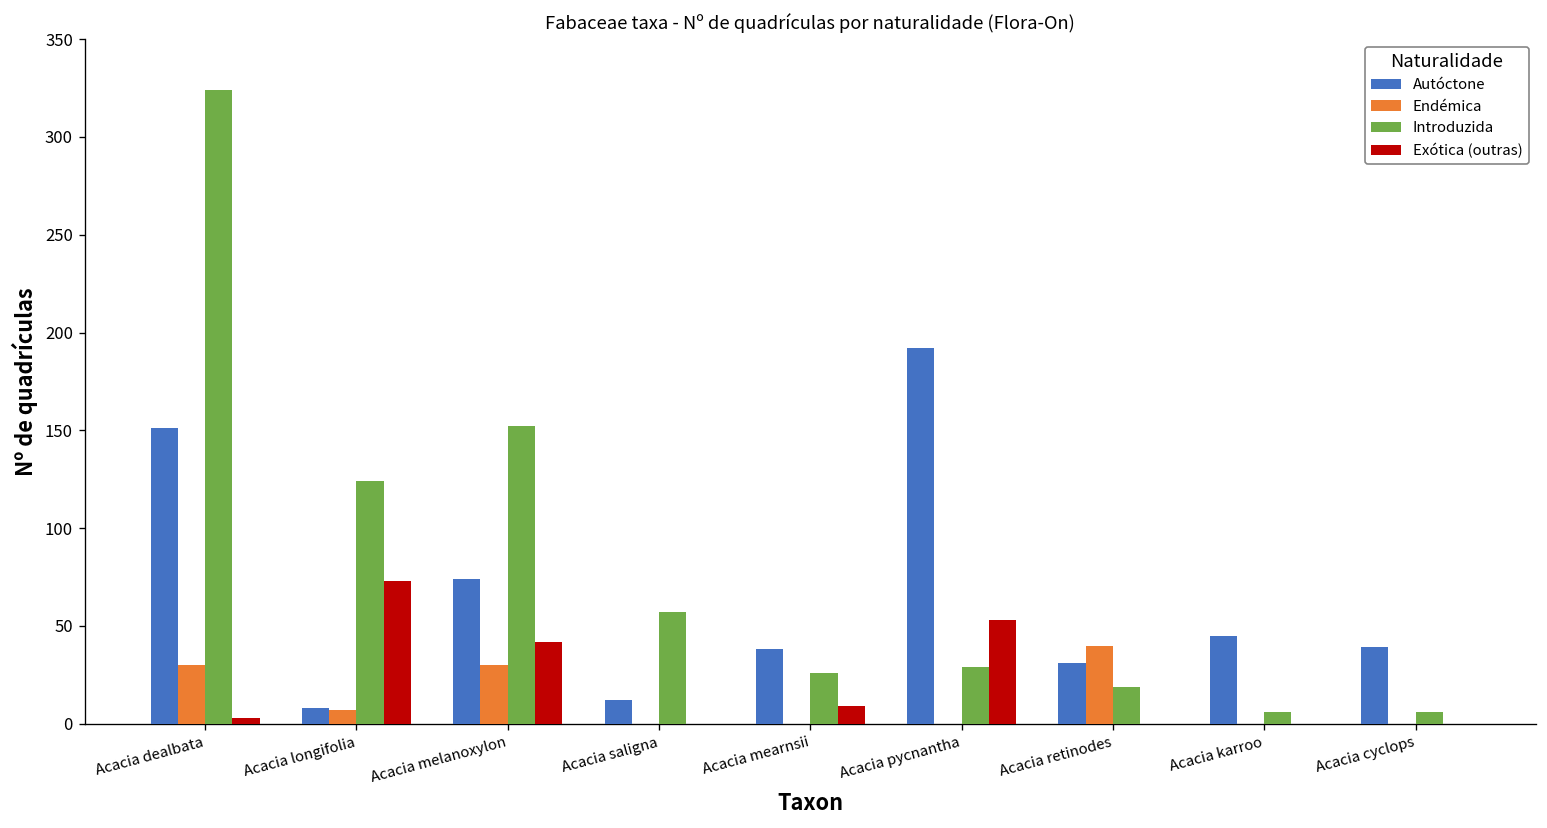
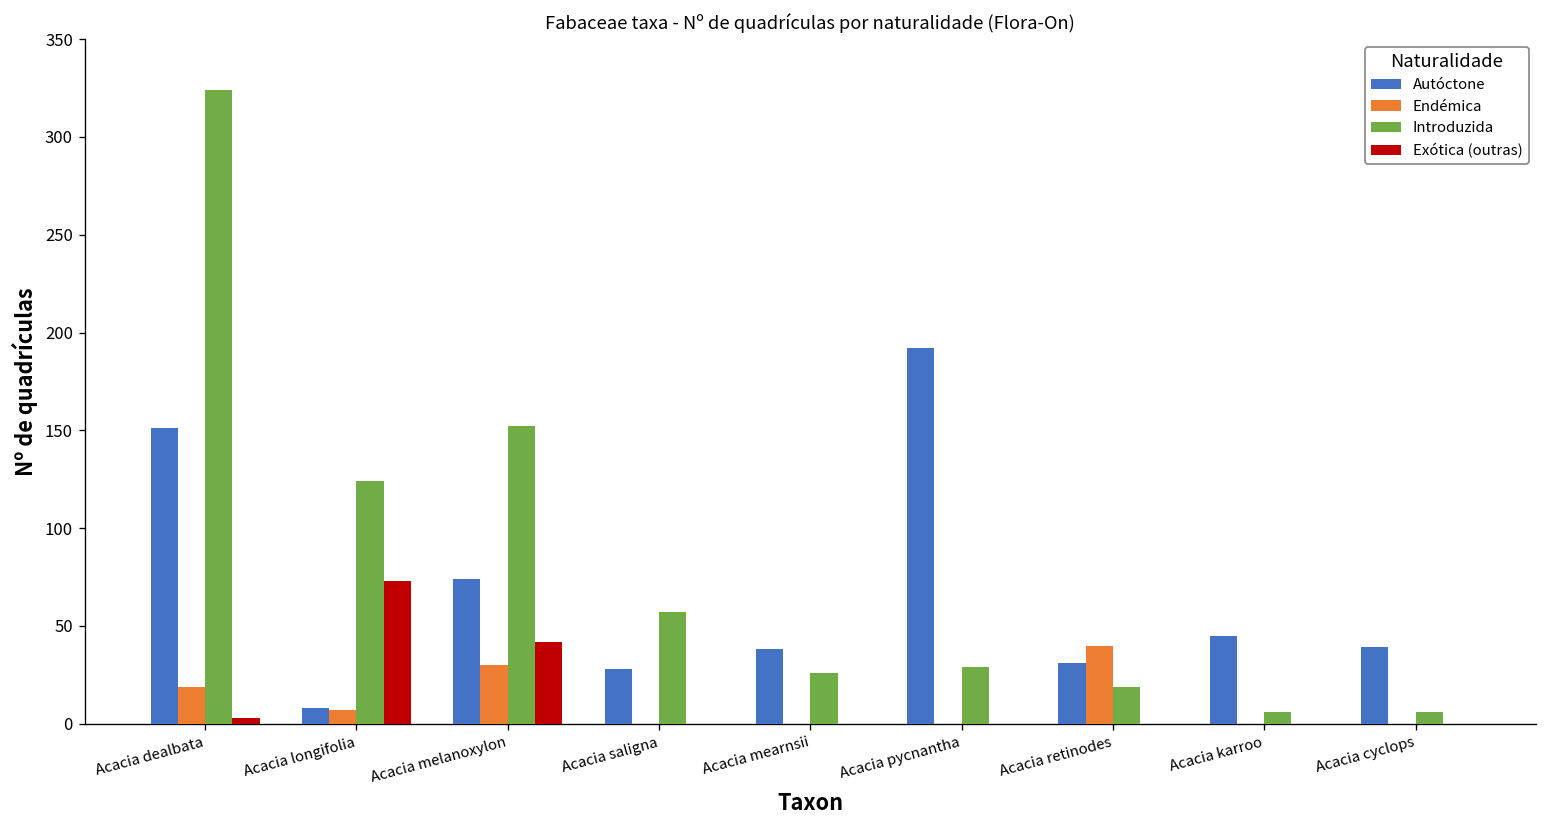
  {
    "Autóctone": {
      "Acacia dealbata": 151,
      "Acacia longifolia": 8,
      "Acacia melanoxylon": 74,
-     "Acacia saligna": 12,
+     "Acacia saligna": 28,
      "Acacia mearnsii": 38,
      "Acacia pycnantha": 192,
      "Acacia retinodes": 31,
      "Acacia karroo": 45,
      "Acacia cyclops": 39
    },
    "Endémica": {
-     "Acacia dealbata": 30,
+     "Acacia dealbata": 19,
      "Acacia longifolia": 7,
      "Acacia melanoxylon": 30,
      "Acacia saligna": 0,
      "Acacia mearnsii": 0,
      "Acacia pycnantha": 0,
      "Acacia retinodes": 40,
      "Acacia karroo": 0,
      "Acacia cyclops": 0
    },
    "Introduzida": {
      "Acacia dealbata": 324,
      "Acacia longifolia": 124,
      "Acacia melanoxylon": 152,
      "Acacia saligna": 57,
      "Acacia mearnsii": 26,
      "Acacia pycnantha": 29,
      "Acacia retinodes": 19,
      "Acacia karroo": 6,
      "Acacia cyclops": 6
    },
    "Exótica (outras)": {
      "Acacia dealbata": 3,
      "Acacia longifolia": 73,
      "Acacia melanoxylon": 42,
      "Acacia saligna": 0,
-     "Acacia mearnsii": 9,
-     "Acacia pycnantha": 53,
+     "Acacia mearnsii": 0,
+     "Acacia pycnantha": 0,
      "Acacia retinodes": 0,
      "Acacia karroo": 0,
      "Acacia cyclops": 0
    }
  }
